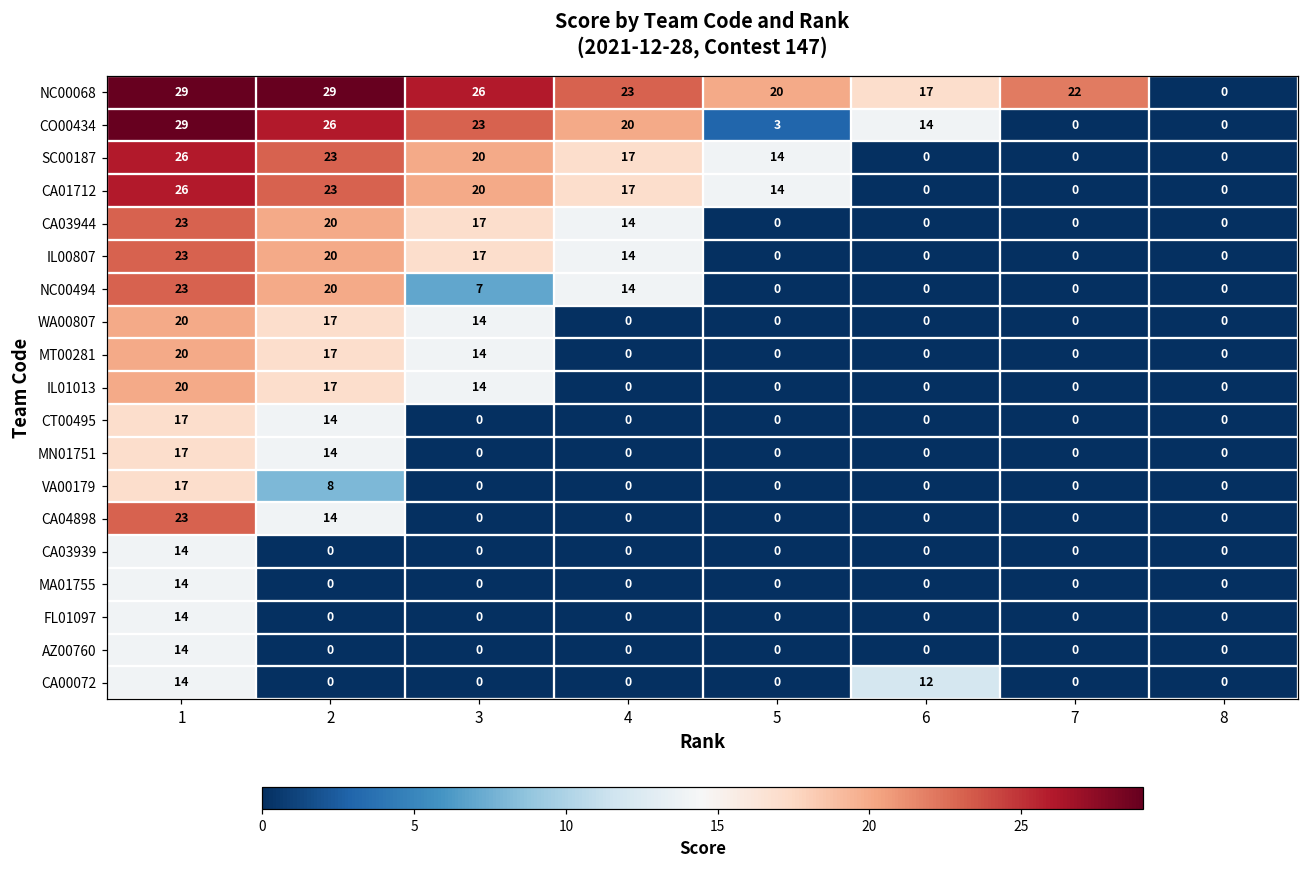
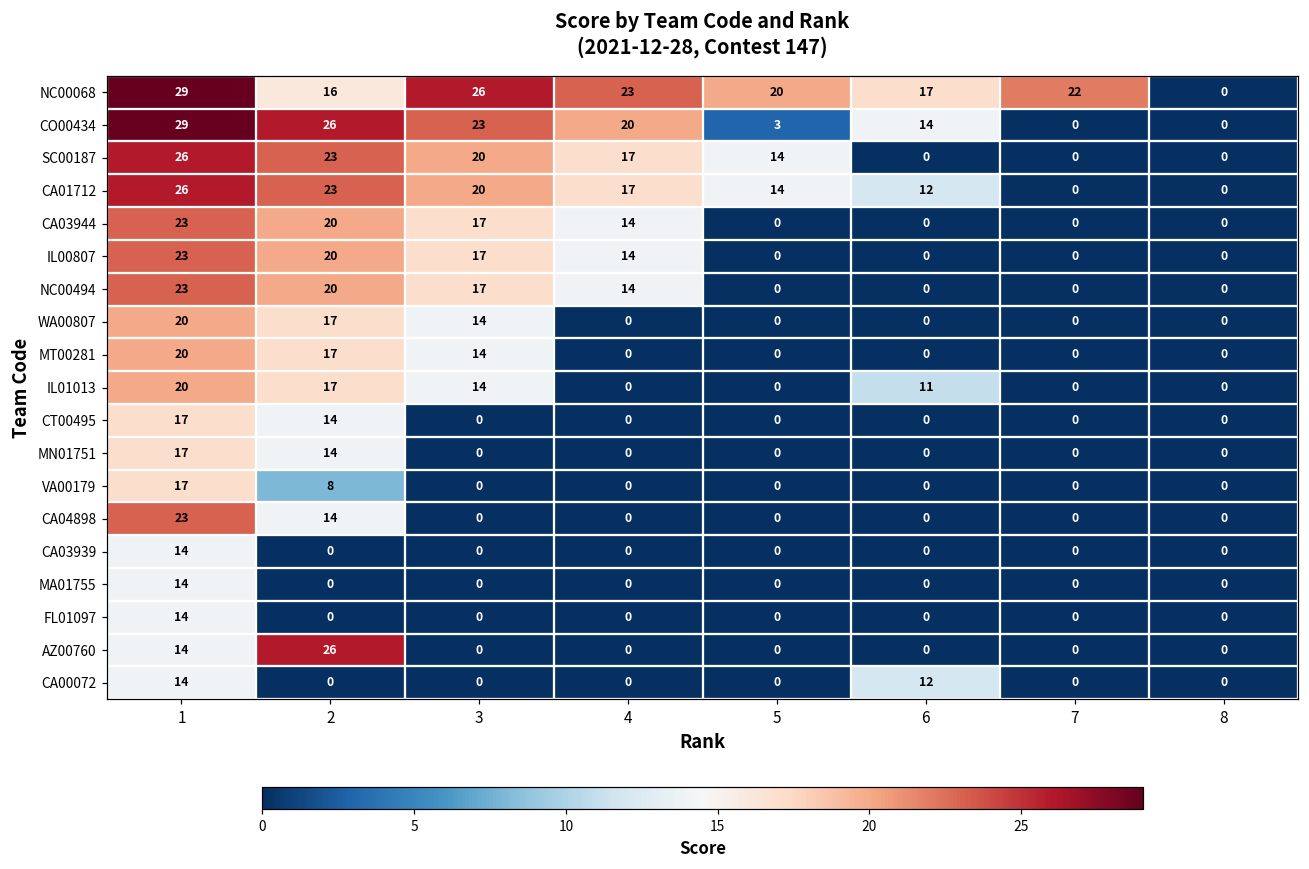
  {
    "NC00068": {
      "1": 29,
-     "2": 29,
+     "2": 16,
      "3": 26,
      "4": 23,
      "5": 20,
      "6": 17,
      "7": 22,
      "8": 0
    },
    "CO00434": {
      "1": 29,
      "2": 26,
      "3": 23,
      "4": 20,
      "5": 3,
      "6": 14,
      "7": 0,
      "8": 0
    },
    "SC00187": {
      "1": 26,
      "2": 23,
      "3": 20,
      "4": 17,
      "5": 14,
      "6": 0,
      "7": 0,
      "8": 0
    },
    "CA01712": {
      "1": 26,
      "2": 23,
      "3": 20,
      "4": 17,
      "5": 14,
-     "6": 0,
+     "6": 12,
      "7": 0,
      "8": 0
    },
    "CA03944": {
      "1": 23,
      "2": 20,
      "3": 17,
      "4": 14,
      "5": 0,
      "6": 0,
      "7": 0,
      "8": 0
    },
    "IL00807": {
      "1": 23,
      "2": 20,
      "3": 17,
      "4": 14,
      "5": 0,
      "6": 0,
      "7": 0,
      "8": 0
    },
    "NC00494": {
      "1": 23,
      "2": 20,
-     "3": 7,
+     "3": 17,
      "4": 14,
      "5": 0,
      "6": 0,
      "7": 0,
      "8": 0
    },
    "WA00807": {
      "1": 20,
      "2": 17,
      "3": 14,
      "4": 0,
      "5": 0,
      "6": 0,
      "7": 0,
      "8": 0
    },
    "MT00281": {
      "1": 20,
      "2": 17,
      "3": 14,
      "4": 0,
      "5": 0,
      "6": 0,
      "7": 0,
      "8": 0
    },
    "IL01013": {
      "1": 20,
      "2": 17,
      "3": 14,
      "4": 0,
      "5": 0,
-     "6": 0,
+     "6": 11,
      "7": 0,
      "8": 0
    },
    "CT00495": {
      "1": 17,
      "2": 14,
      "3": 0,
      "4": 0,
      "5": 0,
      "6": 0,
      "7": 0,
      "8": 0
    },
    "MN01751": {
      "1": 17,
      "2": 14,
      "3": 0,
      "4": 0,
      "5": 0,
      "6": 0,
      "7": 0,
      "8": 0
    },
    "VA00179": {
      "1": 17,
      "2": 8,
      "3": 0,
      "4": 0,
      "5": 0,
      "6": 0,
      "7": 0,
      "8": 0
    },
    "CA04898": {
      "1": 23,
      "2": 14,
      "3": 0,
      "4": 0,
      "5": 0,
      "6": 0,
      "7": 0,
      "8": 0
    },
    "CA03939": {
      "1": 14,
      "2": 0,
      "3": 0,
      "4": 0,
      "5": 0,
      "6": 0,
      "7": 0,
      "8": 0
    },
    "MA01755": {
      "1": 14,
      "2": 0,
      "3": 0,
      "4": 0,
      "5": 0,
      "6": 0,
      "7": 0,
      "8": 0
    },
    "FL01097": {
      "1": 14,
      "2": 0,
      "3": 0,
      "4": 0,
      "5": 0,
      "6": 0,
      "7": 0,
      "8": 0
    },
    "AZ00760": {
      "1": 14,
-     "2": 0,
+     "2": 26,
      "3": 0,
      "4": 0,
      "5": 0,
      "6": 0,
      "7": 0,
      "8": 0
    },
    "CA00072": {
      "1": 14,
      "2": 0,
      "3": 0,
      "4": 0,
      "5": 0,
      "6": 12,
      "7": 0,
      "8": 0
    }
  }
